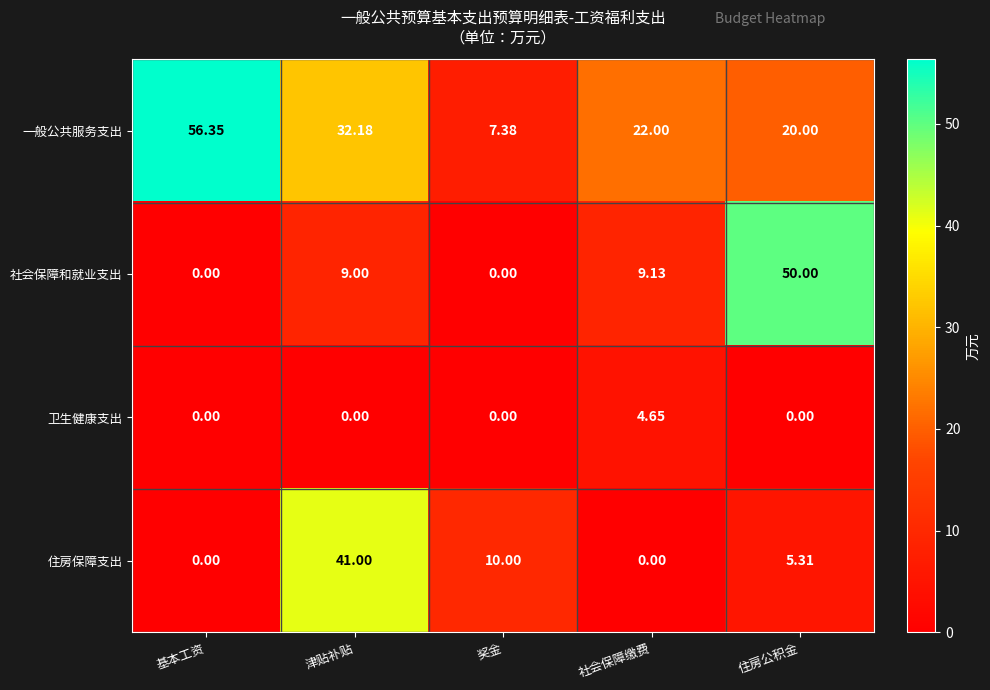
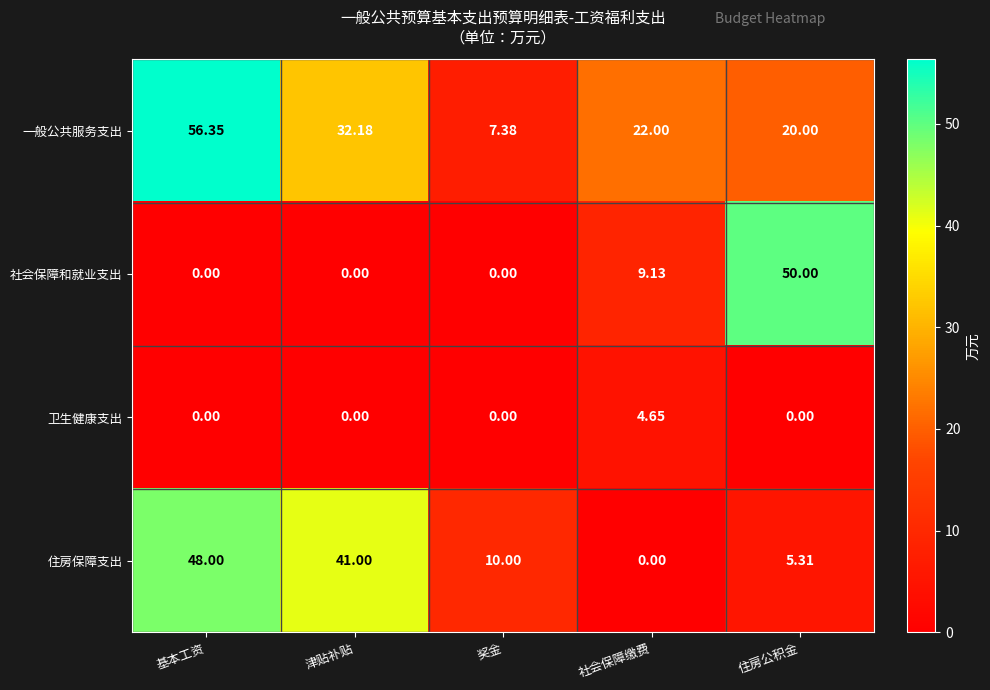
  {
    "一般公共服务支出": {
      "基本工资": 56.35,
      "津贴补贴": 32.18,
      "奖金": 7.38,
      "社会保障缴费": 22.00,
      "住房公积金": 20.00
    },
    "社会保障和就业支出": {
      "基本工资": 0.00,
-     "津贴补贴": 9.00,
+     "津贴补贴": 0.00,
      "奖金": 0.00,
      "社会保障缴费": 9.13,
      "住房公积金": 50.00
    },
    "卫生健康支出": {
      "基本工资": 0.00,
      "津贴补贴": 0.00,
      "奖金": 0.00,
      "社会保障缴费": 4.65,
      "住房公积金": 0.00
    },
    "住房保障支出": {
-     "基本工资": 0.00,
+     "基本工资": 48.00,
      "津贴补贴": 41.00,
      "奖金": 10.00,
      "社会保障缴费": 0.00,
      "住房公积金": 5.31
    }
  }
